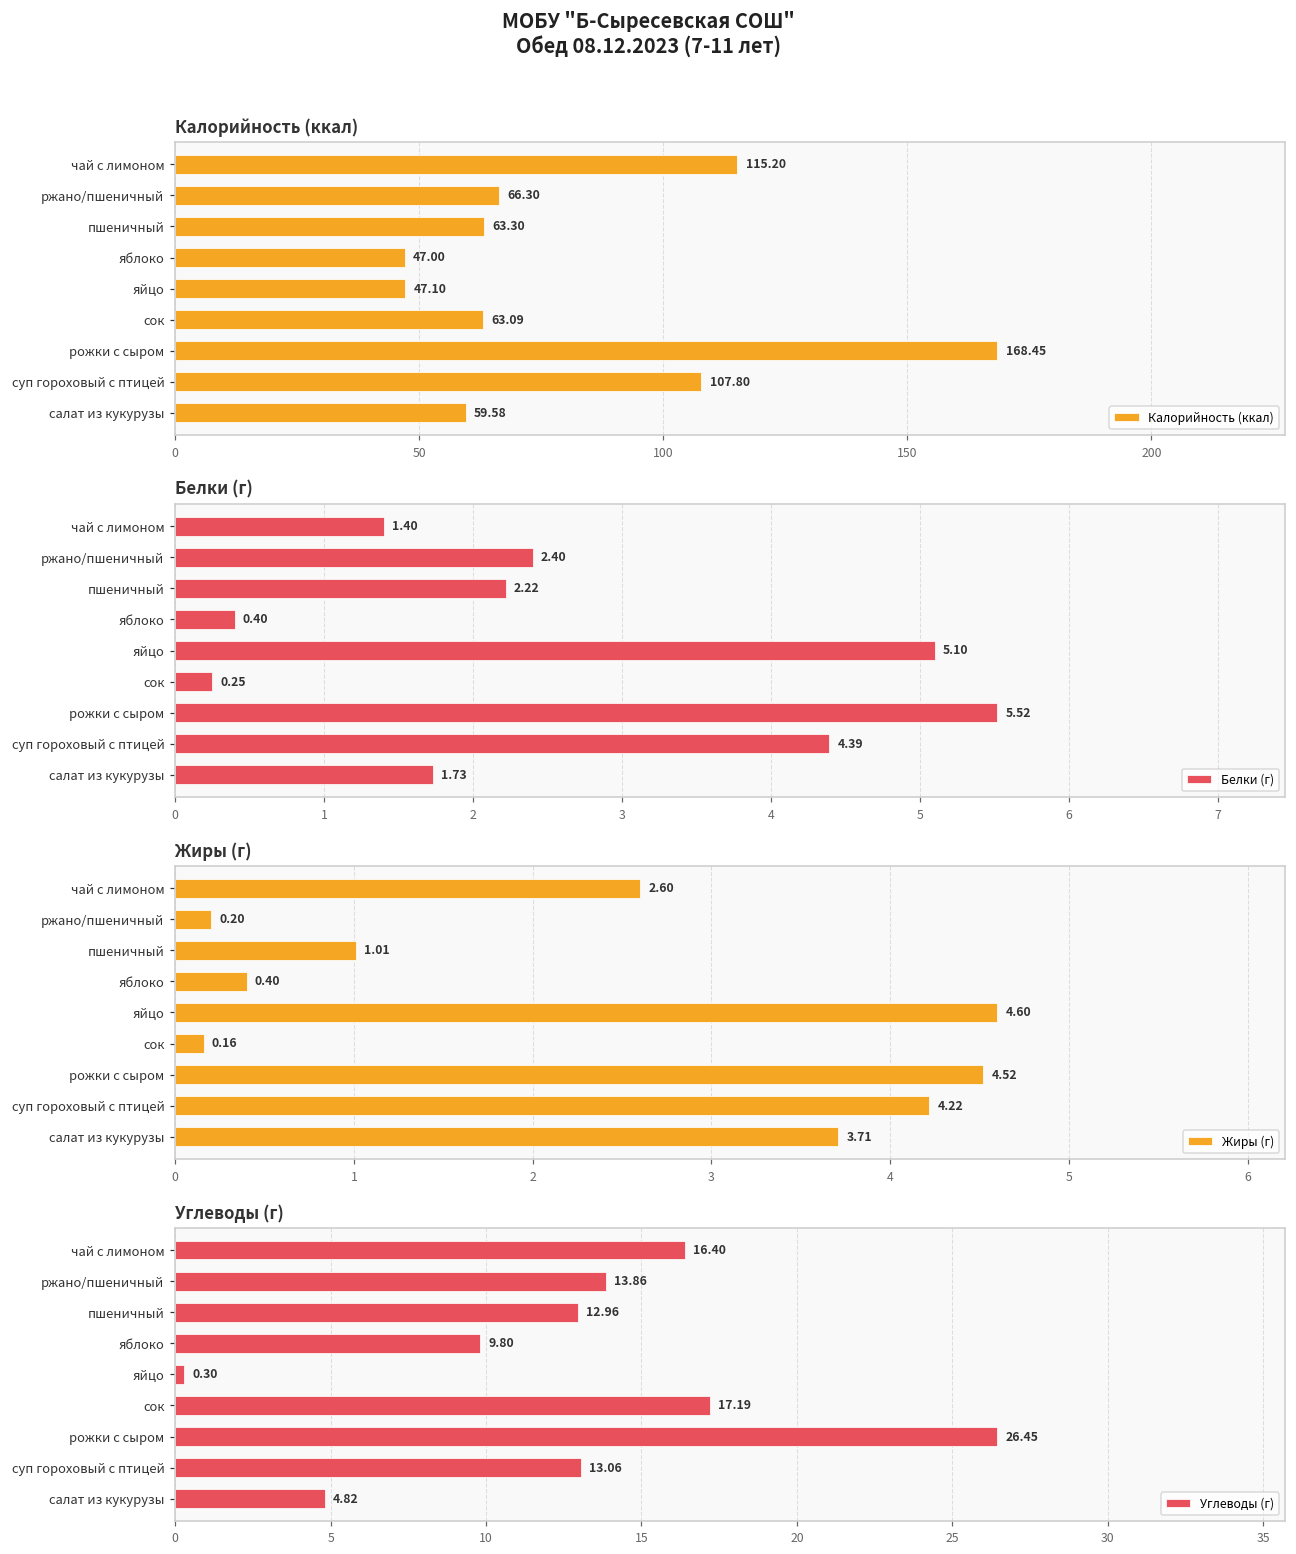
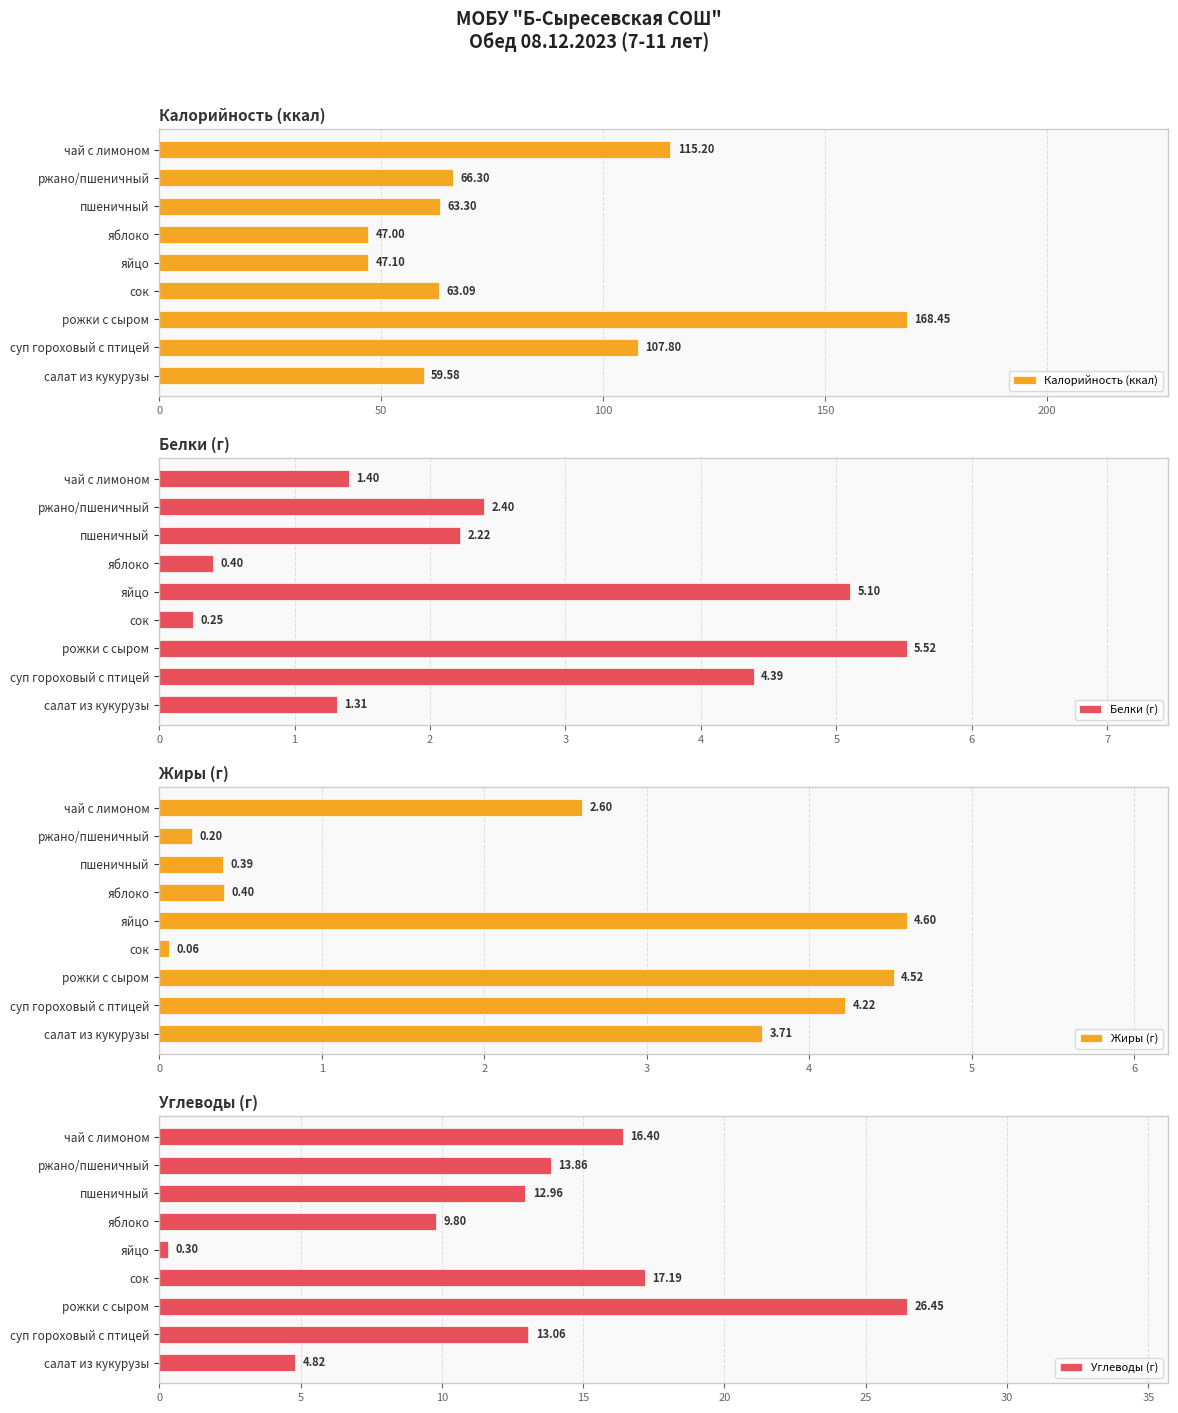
  {
    "Калорийность (ккал)": {
      "чай с лимоном": 115.20,
      "ржано/пшеничный": 66.30,
      "пшеничный": 63.30,
      "яблоко": 47.00,
      "яйцо": 47.10,
      "сок": 63.09,
      "рожки с сыром": 168.45,
      "суп гороховый с птицей": 107.80,
      "салат из кукурузы": 59.58
    },
    "Белки (г)": {
      "чай с лимоном": 1.40,
      "ржано/пшеничный": 2.40,
      "пшеничный": 2.22,
      "яблоко": 0.40,
      "яйцо": 5.10,
      "сок": 0.25,
      "рожки с сыром": 5.52,
      "суп гороховый с птицей": 4.39,
-     "салат из кукурузы": 1.73
+     "салат из кукурузы": 1.31
    },
    "Жиры (г)": {
      "чай с лимоном": 2.60,
      "ржано/пшеничный": 0.20,
-     "пшеничный": 1.01,
+     "пшеничный": 0.39,
      "яблоко": 0.40,
      "яйцо": 4.60,
-     "сок": 0.16,
+     "сок": 0.06,
      "рожки с сыром": 4.52,
      "суп гороховый с птицей": 4.22,
      "салат из кукурузы": 3.71
    },
    "Углеводы (г)": {
      "чай с лимоном": 16.40,
      "ржано/пшеничный": 13.86,
      "пшеничный": 12.96,
      "яблоко": 9.80,
      "яйцо": 0.30,
      "сок": 17.19,
      "рожки с сыром": 26.45,
      "суп гороховый с птицей": 13.06,
      "салат из кукурузы": 4.82
    }
  }
